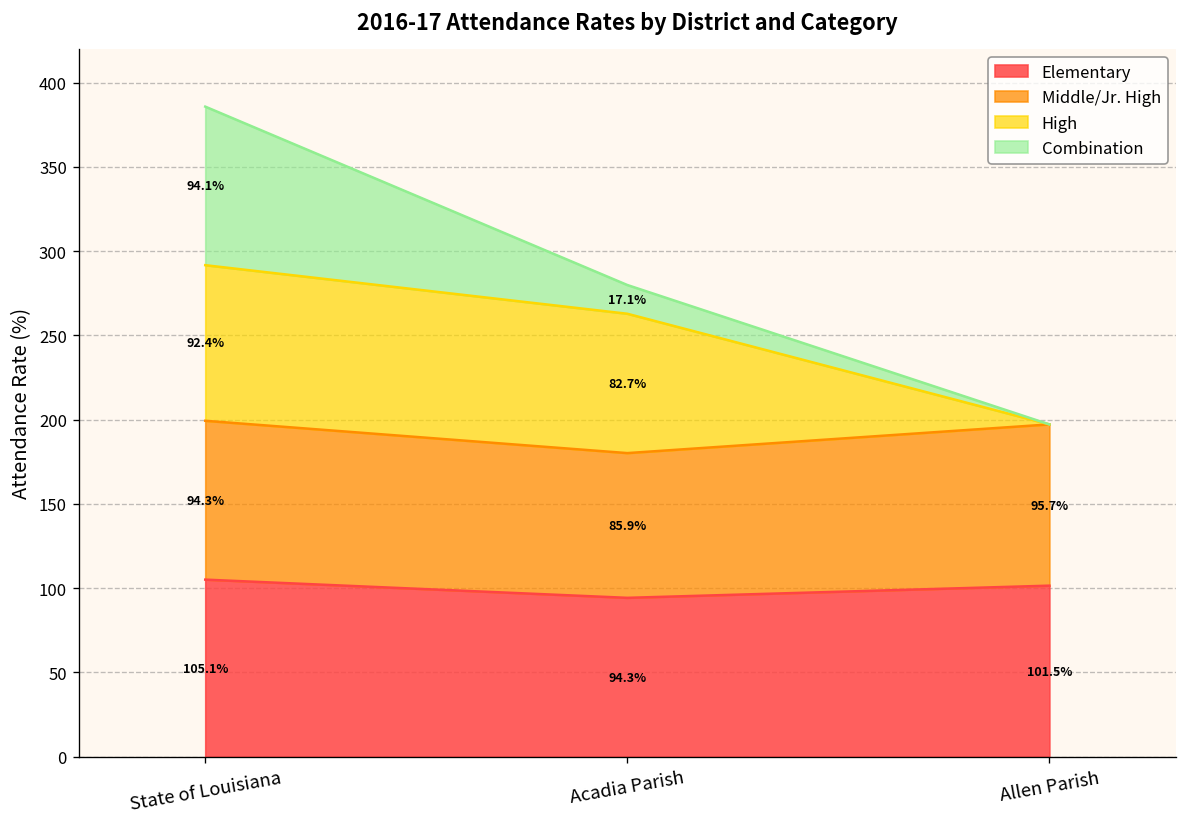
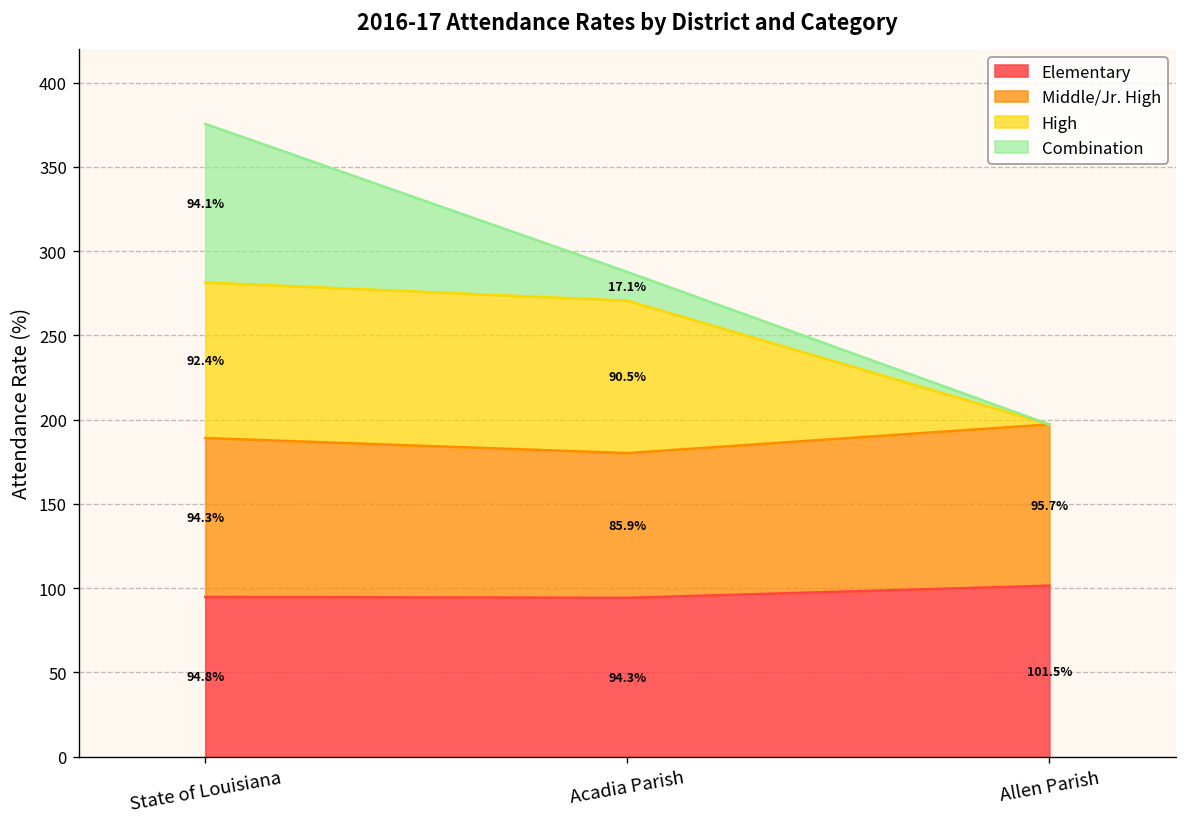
  {
    "Elementary": {
-     "State of Louisiana": "105.1%"
+     "State of Louisiana": "94.8%"
    },
    "Middle/Jr. High": {
      "State of Louisiana": "94",
      "Acadia Parish": "86"
    },
    "High": {
-     "Acadia Parish": "82.7%"
+     "Acadia Parish": "90.5%"
    },
    "Combination": {
      "Acadia Parish": "17.1%"
    }
  }
